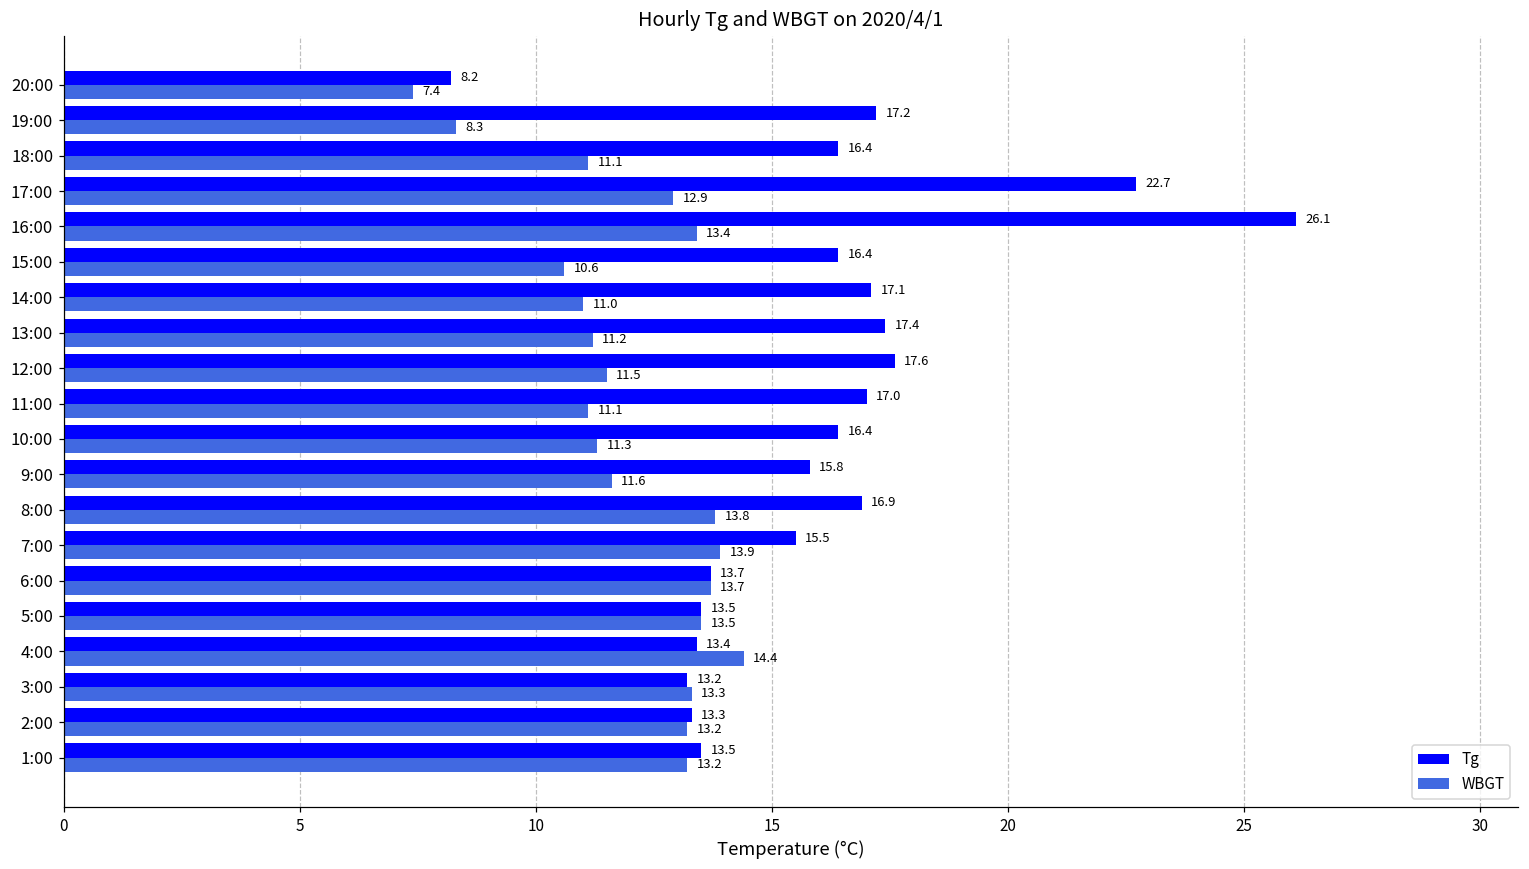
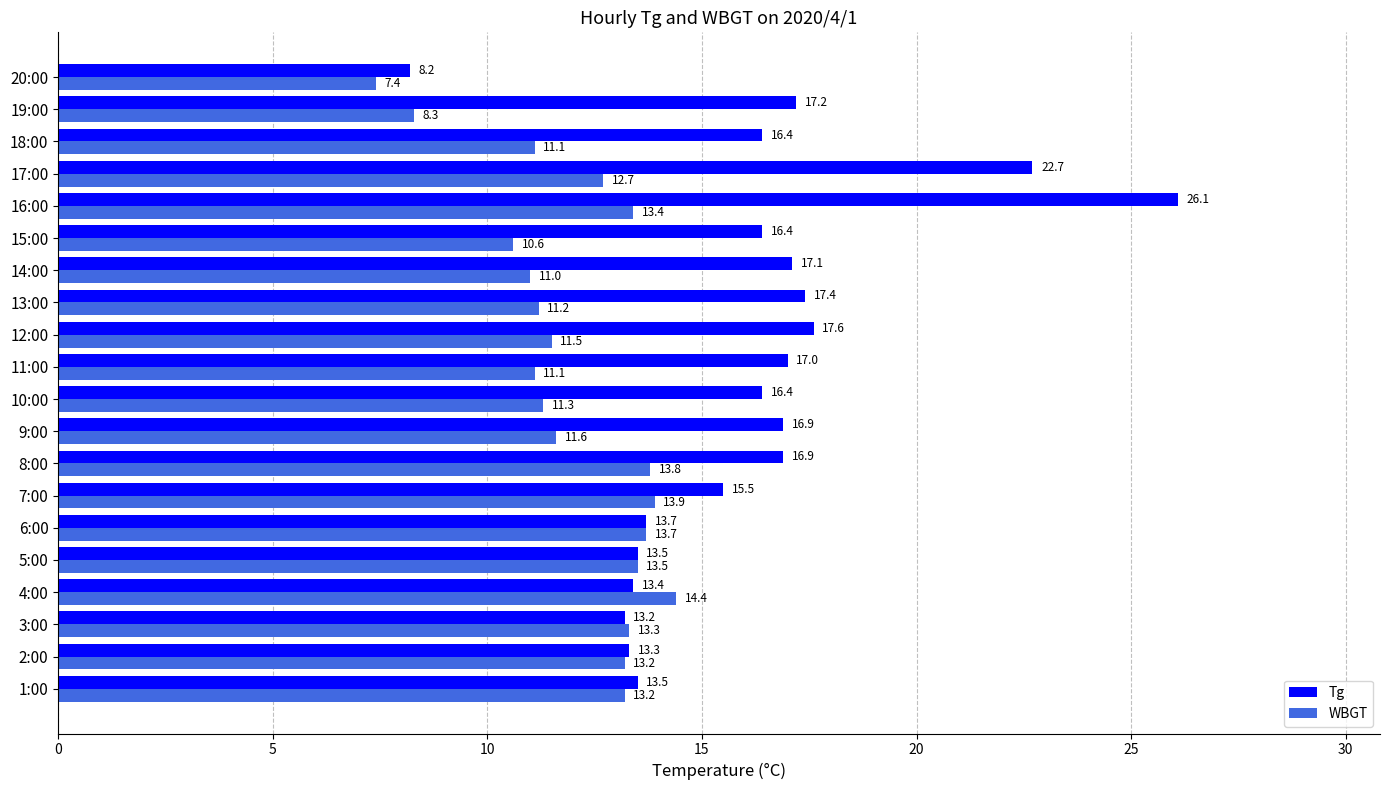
  {
    "Tg": {
      "20:00": 8.2,
      "19:00": 17.2,
      "18:00": 16.4,
      "17:00": 22.7,
      "16:00": 26.1,
      "15:00": 16.4,
      "14:00": 17.1,
      "13:00": 17.4,
      "12:00": 17.6,
      "11:00": 17.0,
      "10:00": 16.4,
-     "9:00": 15.8,
+     "9:00": 16.9,
      "8:00": 16.9,
      "7:00": 15.5,
      "6:00": 13.7,
      "5:00": 13.5,
      "4:00": 13.4,
      "3:00": 13.2,
      "2:00": 13.3,
      "1:00": 13.5
    },
    "WBGT": {
      "20:00": 7.4,
      "19:00": 8.3,
      "18:00": 11.1,
-     "17:00": 12.9,
+     "17:00": 12.7,
      "16:00": 13.4,
      "15:00": 10.6,
      "14:00": 11.0,
      "13:00": 11.2,
      "12:00": 11.5,
      "11:00": 11.1,
      "10:00": 11.3,
      "9:00": 11.6,
      "8:00": 13.8,
      "7:00": 13.9,
      "6:00": 13.7,
      "5:00": 13.5,
      "4:00": 14.4,
      "3:00": 13.3,
      "2:00": 13.2,
      "1:00": 13.2
    }
  }
